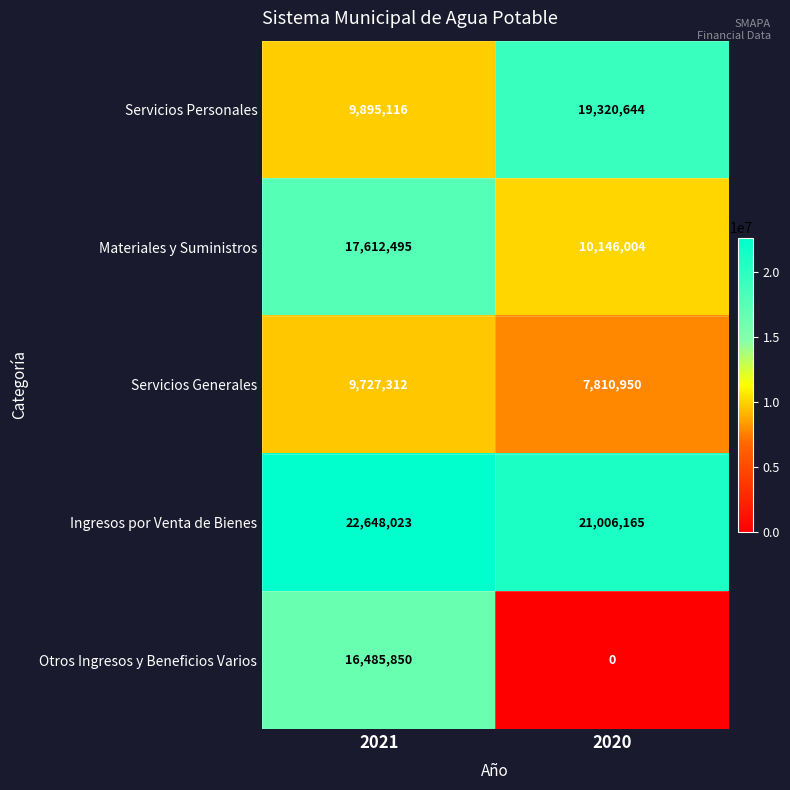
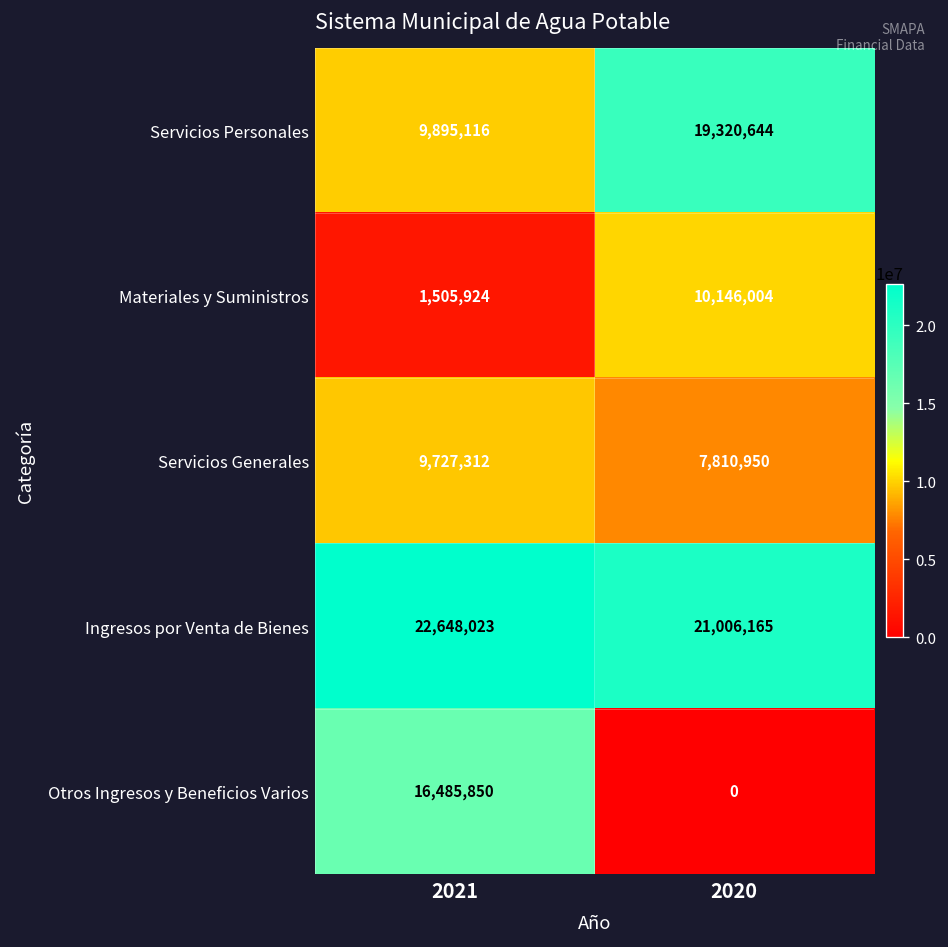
  {
    "Servicios Personales": {
      "2021": "9,895,116",
      "2020": "19,320,644"
    },
    "Materiales y Suministros": {
-     "2021": "17,612,495",
+     "2021": "1,505,924",
      "2020": "10,146,004"
    },
    "Servicios Generales": {
      "2021": "9,727,312",
      "2020": "7,810,950"
    },
    "Ingresos por Venta de Bienes": {
      "2021": "22,648,023",
      "2020": "21,006,165"
    },
    "Otros Ingresos y Beneficios Varios": {
      "2021": "16,485,850",
      "2020": "0"
    }
  }
